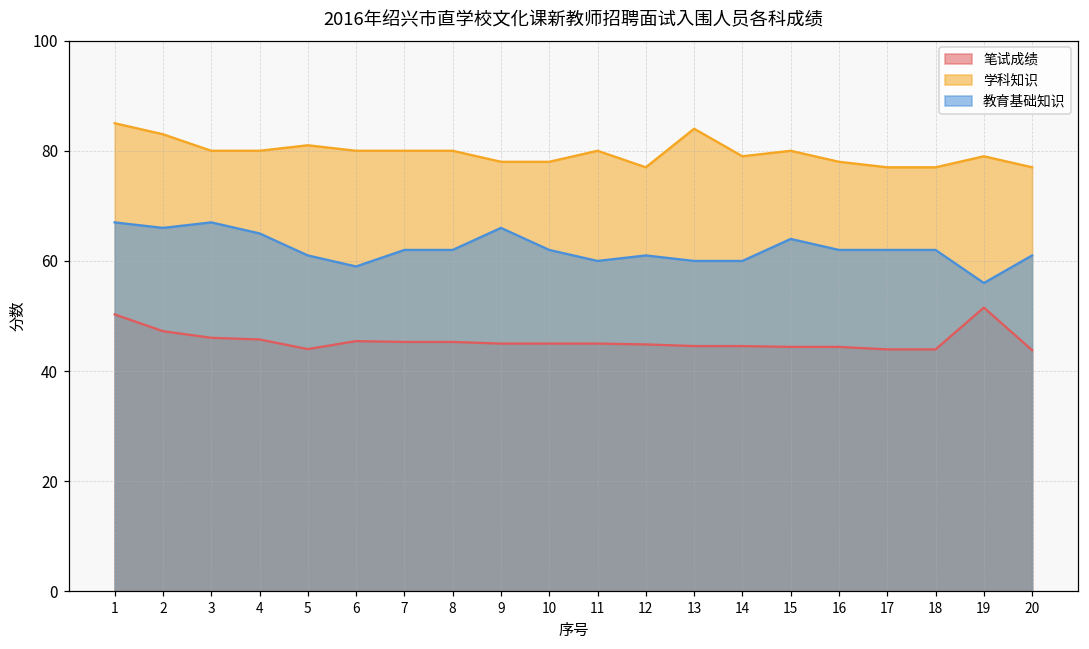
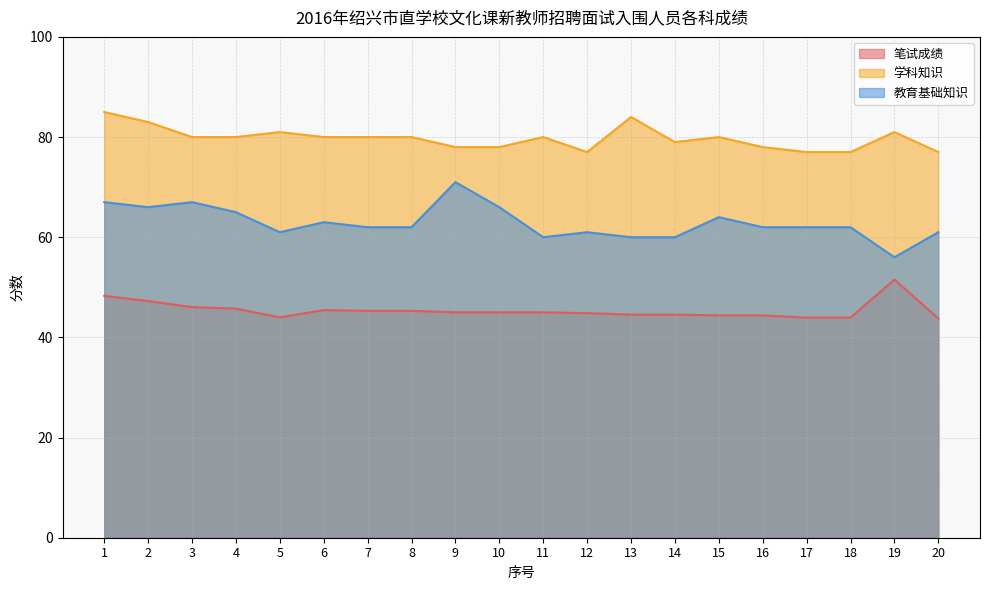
  {
    "笔试成绩": {
-     "1": 50,
+     "1": 48,
      "2": 47,
      "3": 46,
      "4": 46,
      "5": 44,
      "6": 45,
      "7": 45,
      "8": 45,
      "9": 45,
      "10": 45,
      "11": 45,
      "12": 45,
      "13": 45,
      "14": 45,
      "15": 44,
      "16": 44,
      "17": 44,
      "18": 44,
      "19": 52,
      "20": 44
    },
    "学科知识": {
      "1": 85,
      "2": 83,
      "3": 80,
      "4": 80,
      "5": 81,
      "6": 80,
      "7": 80,
      "8": 80,
      "9": 78,
      "10": 78,
      "11": 80,
      "12": 77,
      "13": 84,
      "14": 79,
      "15": 80,
      "16": 78,
      "17": 77,
      "18": 77,
-     "19": 79,
+     "19": 81,
      "20": 77
    },
    "教育基础知识": {
      "1": 67,
      "2": 66,
      "3": 67,
      "4": 65,
      "5": 61,
-     "6": 59,
+     "6": 63,
      "7": 62,
      "8": 62,
-     "9": 66,
-     "10": 62,
+     "9": 71,
+     "10": 66,
      "11": 60,
      "12": 61,
      "13": 60,
      "14": 60,
      "15": 64,
      "16": 62,
      "17": 62,
      "18": 62,
      "19": 56,
      "20": 61
    }
  }
